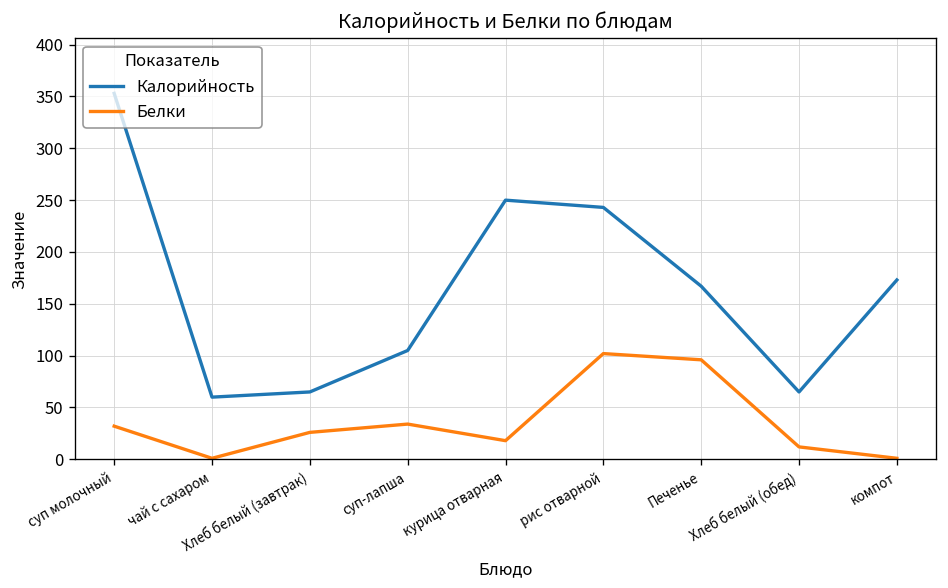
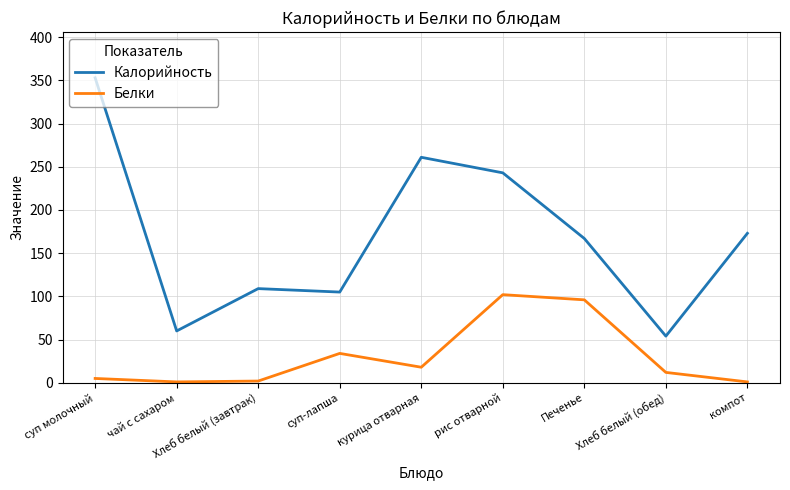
  {
    "Калорийность": {
      "чай с сахаром": 60,
-     "Хлеб белый (завтрак)": 70,
+     "Хлеб белый (завтрак)": 110,
      "суп-лапша": 110,
-     "курица отварная": 250,
+     "курица отварная": 260,
      "рис отварной": 240,
      "Печенье": 170,
-     "Хлеб белый (обед)": 70,
+     "Хлеб белый (обед)": 50,
      "компот": 170
    },
    "Белки": {
-     "суп молочный": 30,
+     "суп молочный": 10,
      "чай с сахаром": 0,
-     "Хлеб белый (завтрак)": 30,
+     "Хлеб белый (завтрак)": 0,
      "суп-лапша": 30,
      "курица отварная": 20,
      "рис отварной": 100,
      "Печенье": 100,
      "Хлеб белый (обед)": 10,
      "компот": 0
    }
  }
